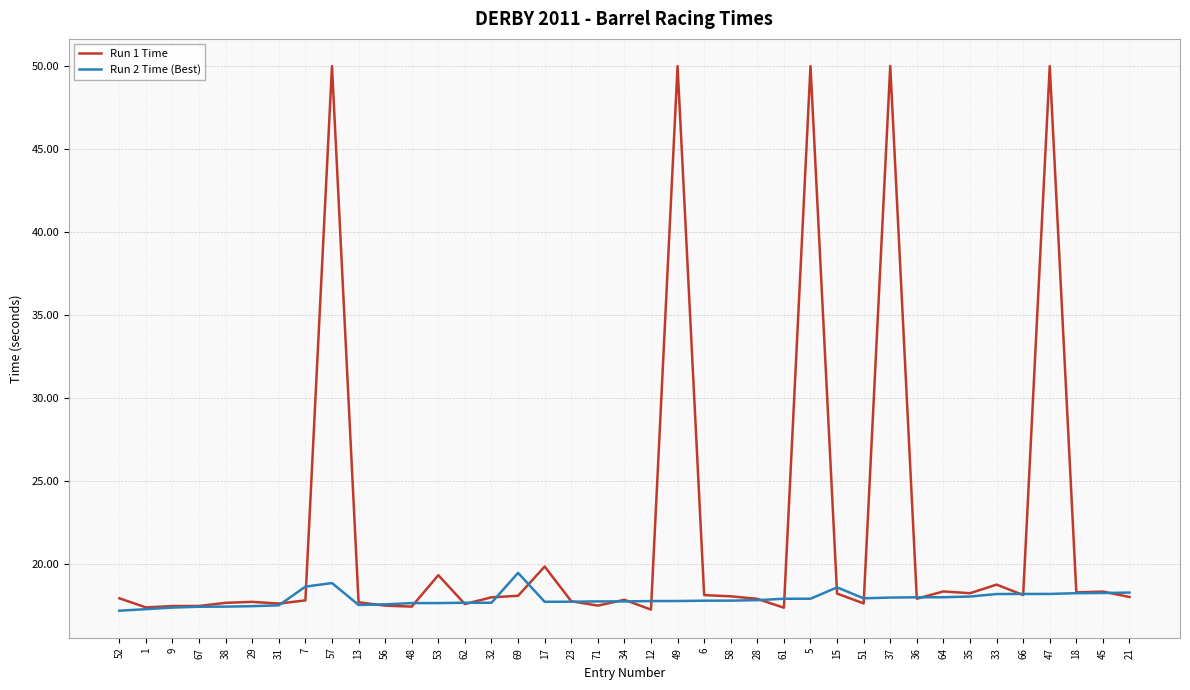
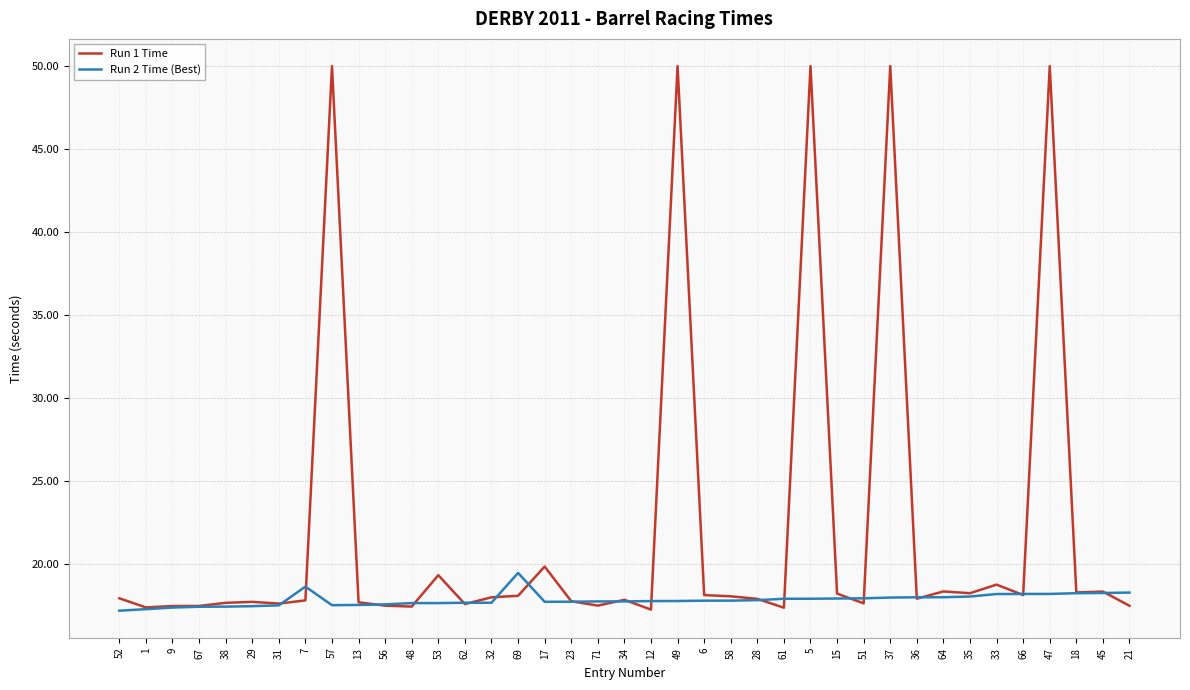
  {
    "Run 1 Time": {
      "52": 18.0,
      "38": 17.7,
      "29": 17.7,
      "7": 17.8,
      "57": 50.0,
      "13": 17.7,
      "48": 17.5,
      "53": 19.3,
      "32": 18.0,
      "69": 18.1,
      "17": 19.9,
      "71": 17.5,
      "12": 17.3,
      "49": 50.0,
      "6": 18.1,
      "58": 18.1,
      "61": 17.4,
      "5": 50.0,
      "15": 18.2,
      "51": 17.6,
      "37": 50.0,
      "64": 18.4,
      "35": 18.3,
      "33": 18.8,
      "47": 50.0,
-     "21": 18.0
+     "21": 17.5
    },
    "Run 2 Time (Best)": {
      "52": 17.2,
      "38": 17.4,
      "29": 17.5,
      "7": 18.7,
-     "57": 18.9,
+     "57": 17.5,
      "13": 17.6,
      "48": 17.7,
      "53": 17.7,
      "32": 17.7,
      "69": 19.5,
      "17": 17.7,
      "71": 17.8,
      "12": 17.8,
      "49": 17.8,
      "6": 17.8,
      "58": 17.8,
      "61": 17.9,
      "5": 17.9,
-     "15": 18.6,
+     "15": 17.9,
      "51": 18.0,
      "37": 18.0,
      "64": 18.0,
      "35": 18.1,
      "33": 18.2,
      "47": 18.2,
      "21": 18.3
    }
  }
